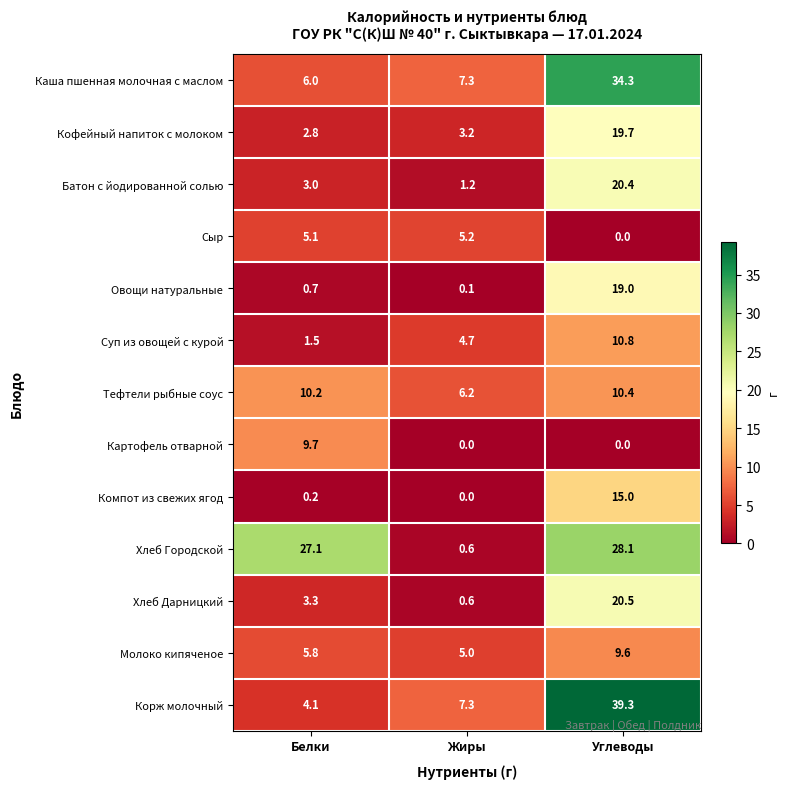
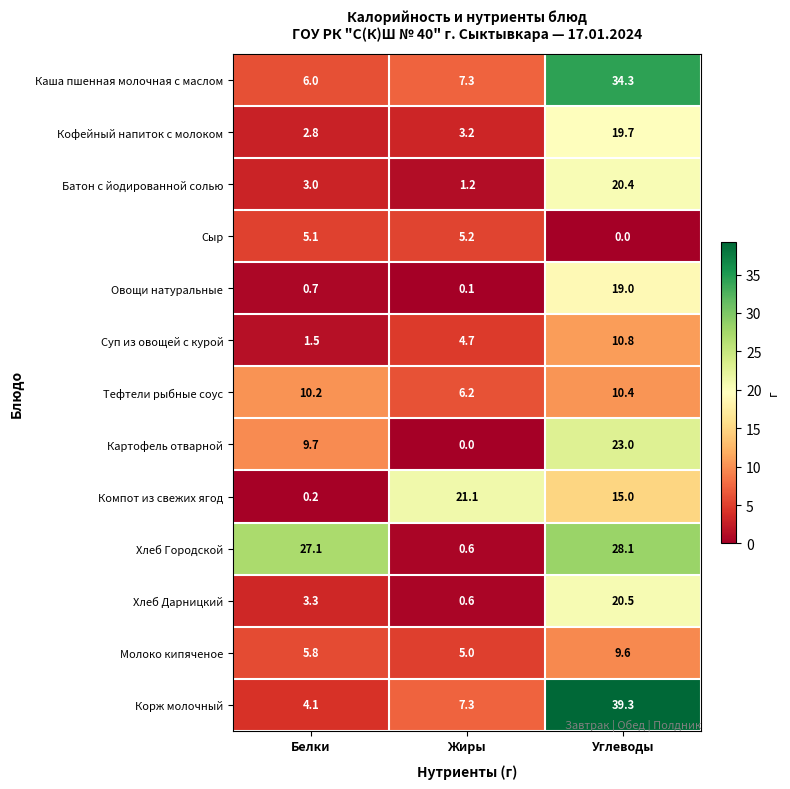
  {
    "Каша пшенная молочная с маслом": {
      "Белки": 6.0,
      "Жиры": 7.3,
      "Углеводы": 34.3
    },
    "Кофейный напиток с молоком": {
      "Белки": 2.8,
      "Жиры": 3.2,
      "Углеводы": 19.7
    },
    "Батон с йодированной солью": {
      "Белки": 3.0,
      "Жиры": 1.2,
      "Углеводы": 20.4
    },
    "Сыр": {
      "Белки": 5.1,
      "Жиры": 5.2,
      "Углеводы": 0.0
    },
    "Овощи натуральные": {
      "Белки": 0.7,
      "Жиры": 0.1,
      "Углеводы": 19.0
    },
    "Суп из овощей с курой": {
      "Белки": 1.5,
      "Жиры": 4.7,
      "Углеводы": 10.8
    },
    "Тефтели рыбные соус": {
      "Белки": 10.2,
      "Жиры": 6.2,
      "Углеводы": 10.4
    },
    "Картофель отварной": {
      "Белки": 9.7,
      "Жиры": 0.0,
-     "Углеводы": 0.0
+     "Углеводы": 23.0
    },
    "Компот из свежих ягод": {
      "Белки": 0.2,
-     "Жиры": 0.0,
+     "Жиры": 21.1,
      "Углеводы": 15.0
    },
    "Хлеб Городской": {
      "Белки": 27.1,
      "Жиры": 0.6,
      "Углеводы": 28.1
    },
    "Хлеб Дарницкий": {
      "Белки": 3.3,
      "Жиры": 0.6,
      "Углеводы": 20.5
    },
    "Молоко кипяченое": {
      "Белки": 5.8,
      "Жиры": 5.0,
      "Углеводы": 9.6
    },
    "Корж молочный": {
      "Белки": 4.1,
      "Жиры": 7.3
    }
  }
